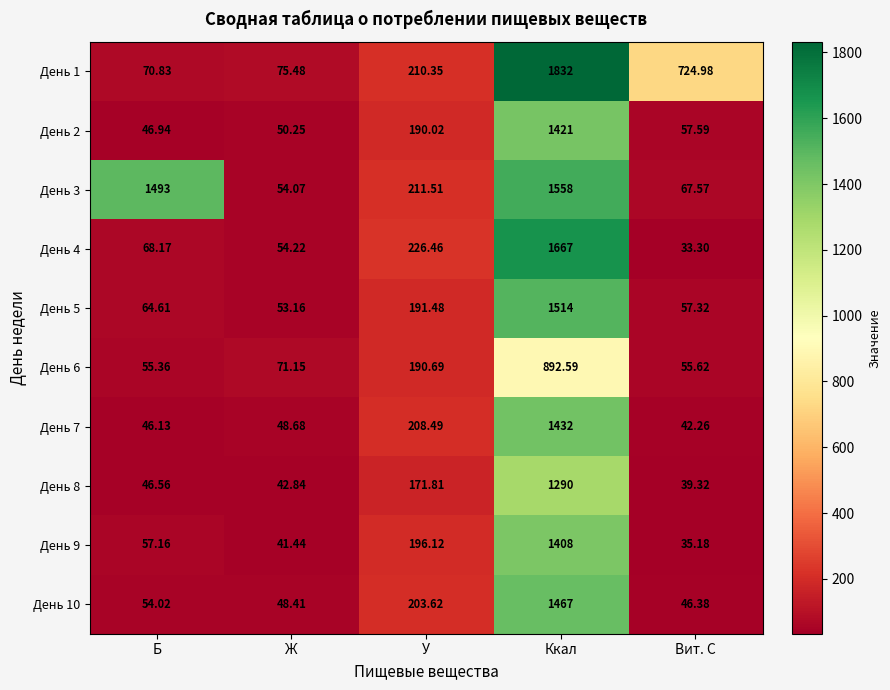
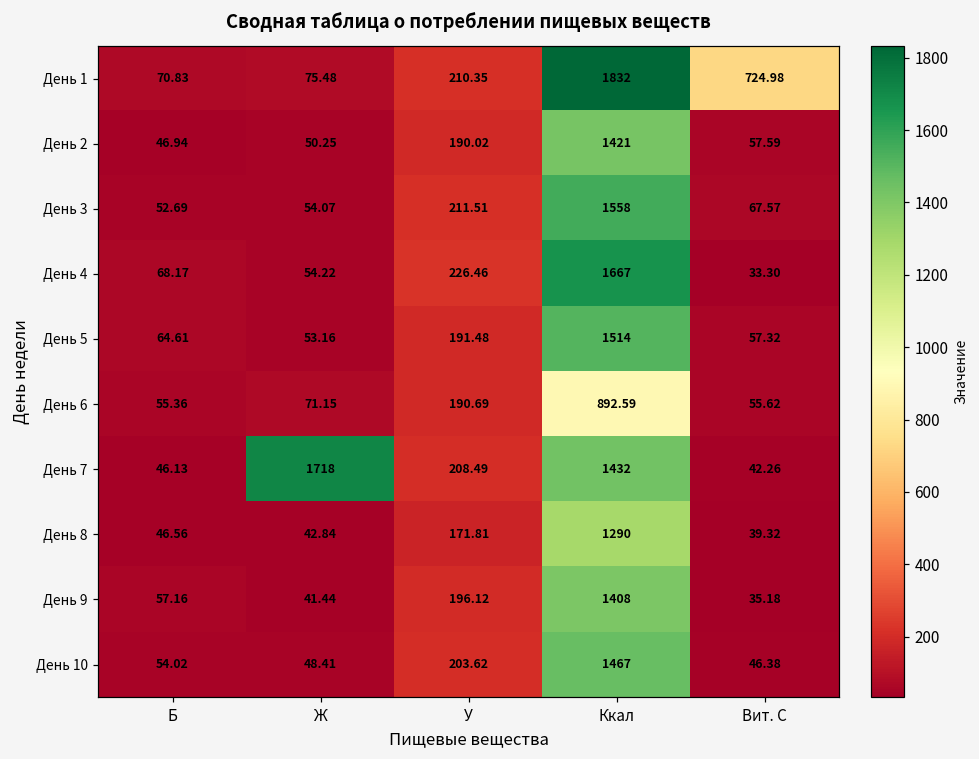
  {
    "День 1": {
      "Б": 70.83,
      "Ж": 75.48,
      "У": 210.35,
      "Ккал": 1832,
      "Вит. C": 724.98
    },
    "День 2": {
      "Б": 46.94,
      "Ж": 50.25,
      "У": 190.02,
      "Ккал": 1421,
      "Вит. C": 57.59
    },
    "День 3": {
-     "Б": 1493,
+     "Б": 52.69,
      "Ж": 54.07,
      "У": 211.51,
      "Ккал": 1558,
      "Вит. C": 67.57
    },
    "День 4": {
      "Б": 68.17,
      "Ж": 54.22,
      "У": 226.46,
      "Ккал": 1667,
      "Вит. C": 33.30
    },
    "День 5": {
      "Б": 64.61,
      "Ж": 53.16,
      "У": 191.48,
      "Ккал": 1514,
      "Вит. C": 57.32
    },
    "День 6": {
      "Б": 55.36,
      "Ж": 71.15,
      "У": 190.69,
      "Ккал": 892.59,
      "Вит. C": 55.62
    },
    "День 7": {
      "Б": 46.13,
-     "Ж": 48.68,
+     "Ж": 1718,
      "У": 208.49,
      "Ккал": 1432,
      "Вит. C": 42.26
    },
    "День 8": {
      "Б": 46.56,
      "Ж": 42.84,
      "У": 171.81,
      "Ккал": 1290,
      "Вит. C": 39.32
    },
    "День 9": {
      "Б": 57.16,
      "Ж": 41.44,
      "У": 196.12,
      "Ккал": 1408,
      "Вит. C": 35.18
    },
    "День 10": {
      "Б": 54.02,
      "Ж": 48.41,
      "У": 203.62,
      "Ккал": 1467,
      "Вит. C": 46.38
    }
  }
